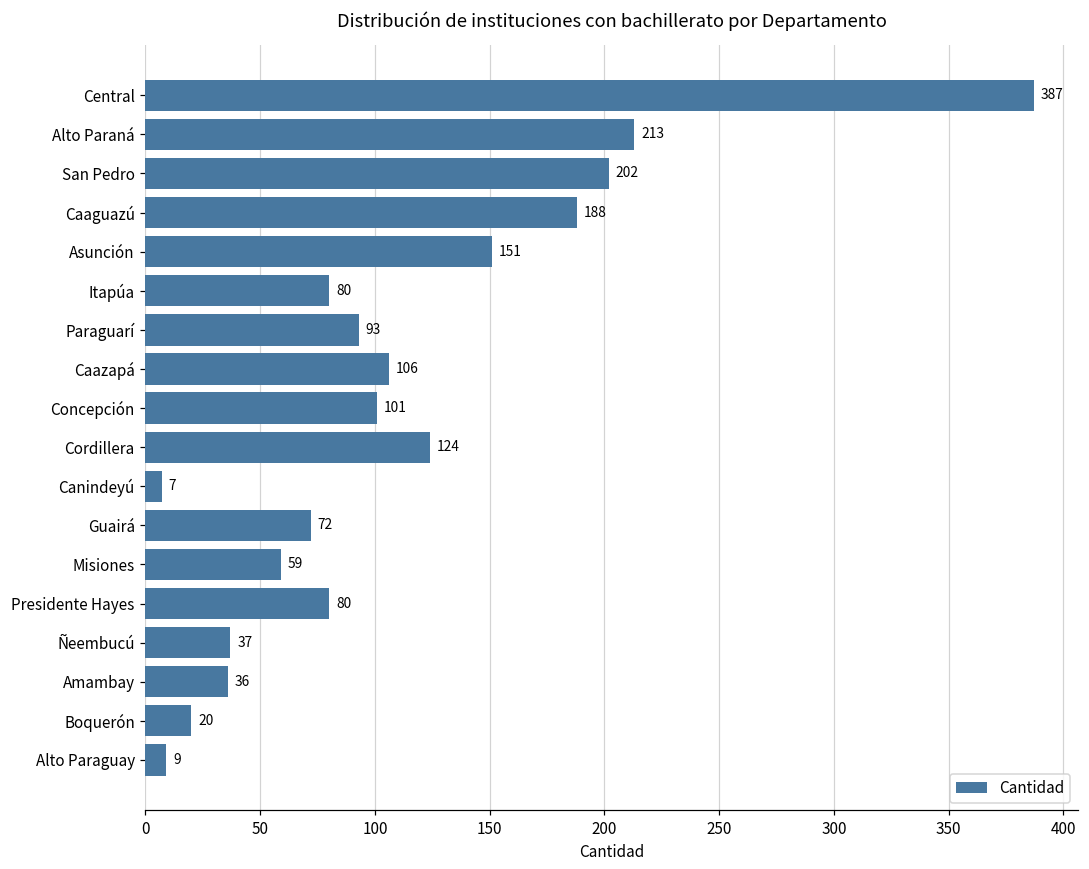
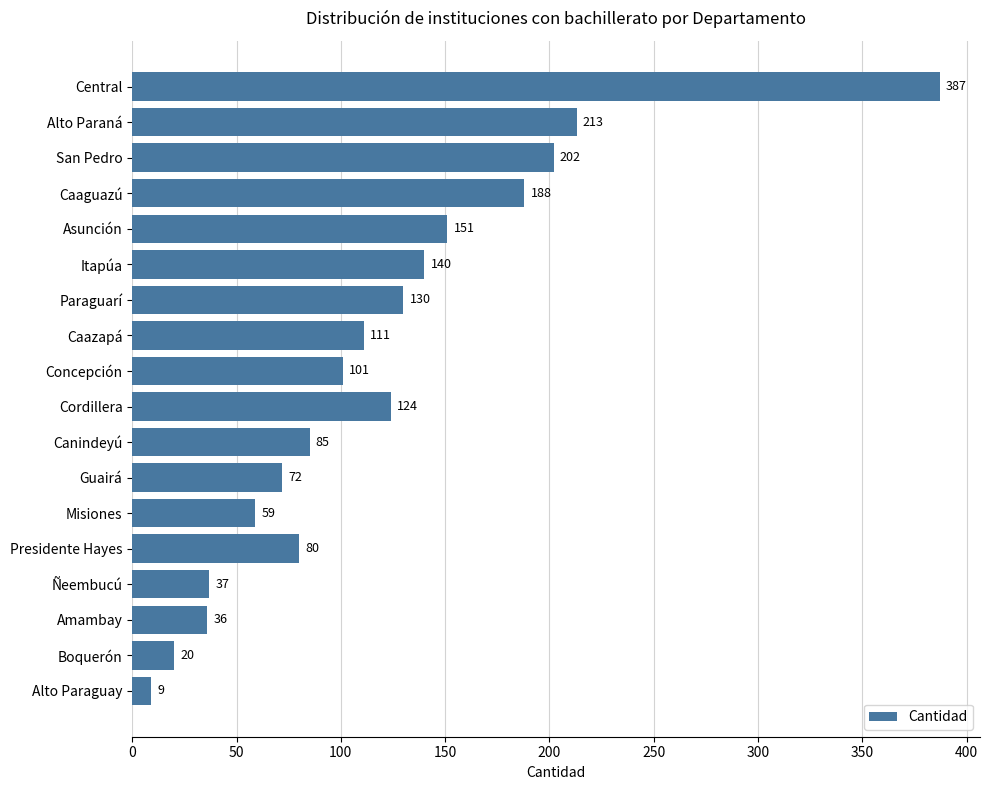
  {
    "Central": 387,
    "Alto Paraná": 213,
    "San Pedro": 202,
    "Caaguazú": 188,
    "Asunción": 151,
-   "Itapúa": 80,
-   "Paraguarí": 93,
-   "Caazapá": 106,
+   "Itapúa": 140,
+   "Paraguarí": 130,
+   "Caazapá": 111,
    "Concepción": 101,
    "Cordillera": 124,
-   "Canindeyú": 7,
+   "Canindeyú": 85,
    "Guairá": 72,
    "Misiones": 59,
    "Presidente Hayes": 80,
    "Ñeembucú": 37,
    "Amambay": 36,
    "Boquerón": 20,
    "Alto Paraguay": 9
  }
